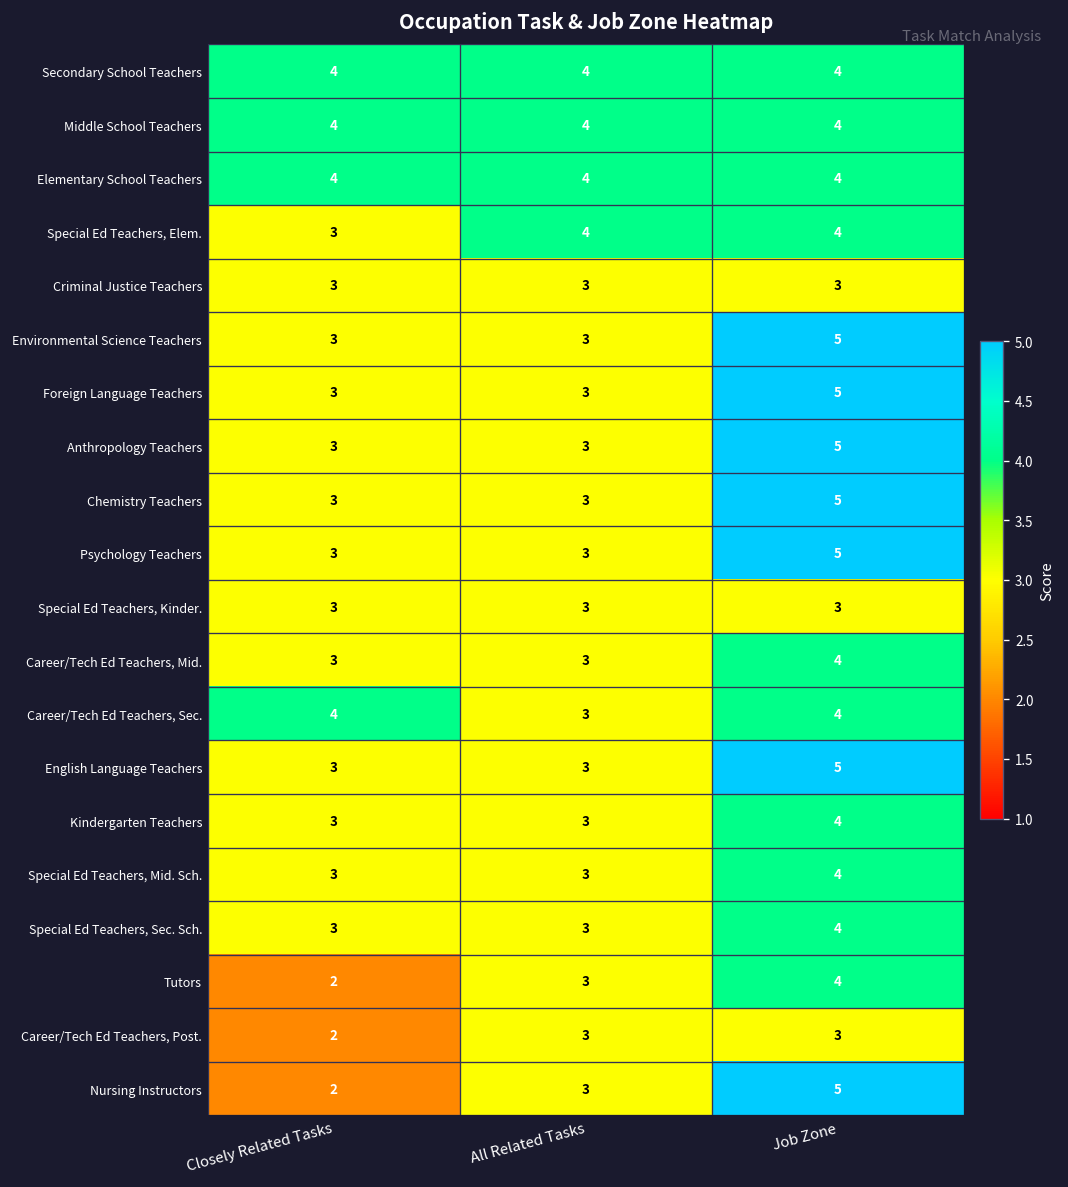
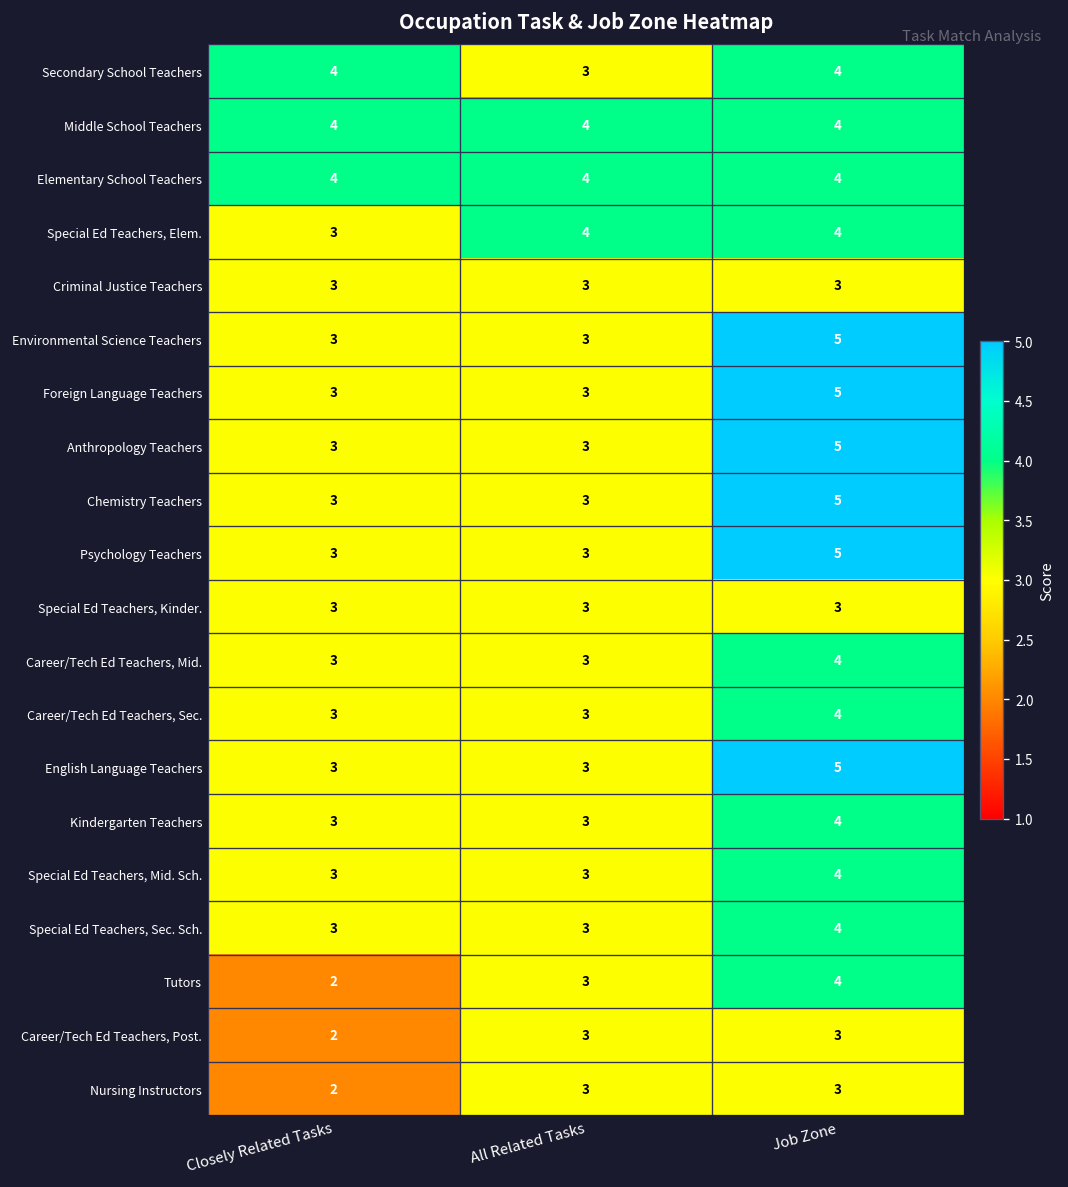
  {
    "Secondary School Teachers": {
      "Closely Related Tasks": 4,
-     "All Related Tasks": 4,
+     "All Related Tasks": 3,
      "Job Zone": 4
    },
    "Middle School Teachers": {
      "Closely Related Tasks": 4,
      "All Related Tasks": 4,
      "Job Zone": 4
    },
    "Elementary School Teachers": {
      "Closely Related Tasks": 4,
      "All Related Tasks": 4,
      "Job Zone": 4
    },
    "Special Ed Teachers, Elem.": {
      "Closely Related Tasks": 3,
      "All Related Tasks": 4,
      "Job Zone": 4
    },
    "Criminal Justice Teachers": {
      "Closely Related Tasks": 3,
      "All Related Tasks": 3,
      "Job Zone": 3
    },
    "Environmental Science Teachers": {
      "Closely Related Tasks": 3,
      "All Related Tasks": 3,
      "Job Zone": 5
    },
    "Foreign Language Teachers": {
      "Closely Related Tasks": 3,
      "All Related Tasks": 3,
      "Job Zone": 5
    },
    "Anthropology Teachers": {
      "Closely Related Tasks": 3,
      "All Related Tasks": 3,
      "Job Zone": 5
    },
    "Chemistry Teachers": {
      "Closely Related Tasks": 3,
      "All Related Tasks": 3,
      "Job Zone": 5
    },
    "Psychology Teachers": {
      "Closely Related Tasks": 3,
      "All Related Tasks": 3,
      "Job Zone": 5
    },
    "Special Ed Teachers, Kinder.": {
      "Closely Related Tasks": 3,
      "All Related Tasks": 3,
      "Job Zone": 3
    },
    "Career/Tech Ed Teachers, Mid.": {
      "Closely Related Tasks": 3,
      "All Related Tasks": 3,
      "Job Zone": 4
    },
    "Career/Tech Ed Teachers, Sec.": {
-     "Closely Related Tasks": 4,
+     "Closely Related Tasks": 3,
      "All Related Tasks": 3,
      "Job Zone": 4
    },
    "English Language Teachers": {
      "Closely Related Tasks": 3,
      "All Related Tasks": 3,
      "Job Zone": 5
    },
    "Kindergarten Teachers": {
      "Closely Related Tasks": 3,
      "All Related Tasks": 3,
      "Job Zone": 4
    },
    "Special Ed Teachers, Mid. Sch.": {
      "Closely Related Tasks": 3,
      "All Related Tasks": 3,
      "Job Zone": 4
    },
    "Special Ed Teachers, Sec. Sch.": {
      "Closely Related Tasks": 3,
      "All Related Tasks": 3,
      "Job Zone": 4
    },
    "Tutors": {
      "Closely Related Tasks": 2,
      "All Related Tasks": 3,
      "Job Zone": 4
    },
    "Career/Tech Ed Teachers, Post.": {
      "Closely Related Tasks": 2,
      "All Related Tasks": 3,
      "Job Zone": 3
    },
    "Nursing Instructors": {
      "Closely Related Tasks": 2,
      "All Related Tasks": 3,
-     "Job Zone": 5
+     "Job Zone": 3
    }
  }
